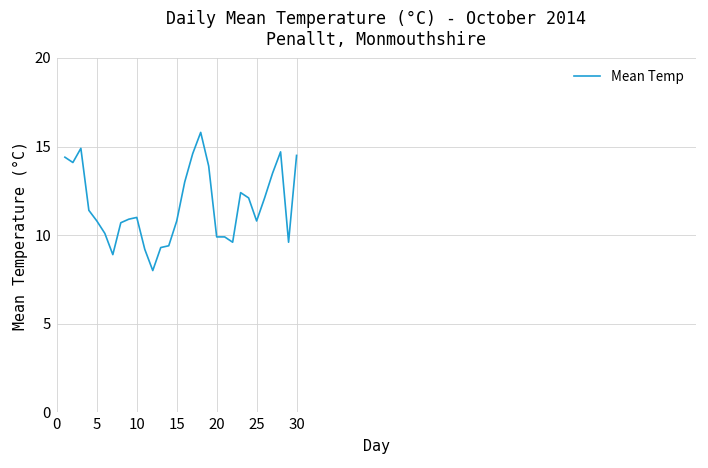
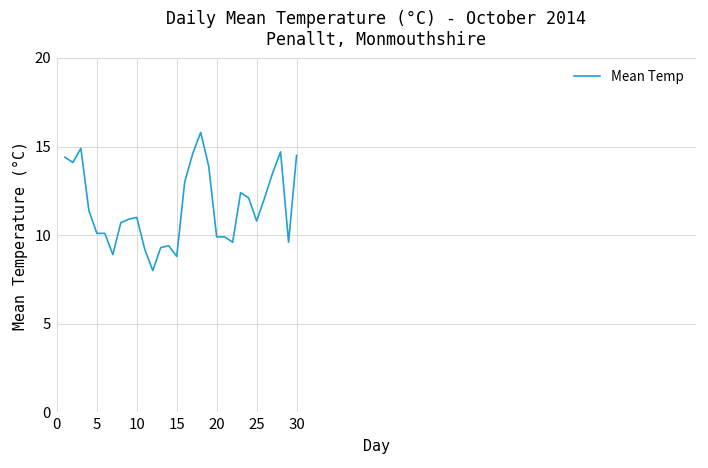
  {
-   "5": 10.8,
+   "5": 10.1,
    "10": 11.0,
-   "15": 10.8,
+   "15": 8.8,
    "20": 9.9,
    "25": 10.8,
    "30": 14.5
  }
